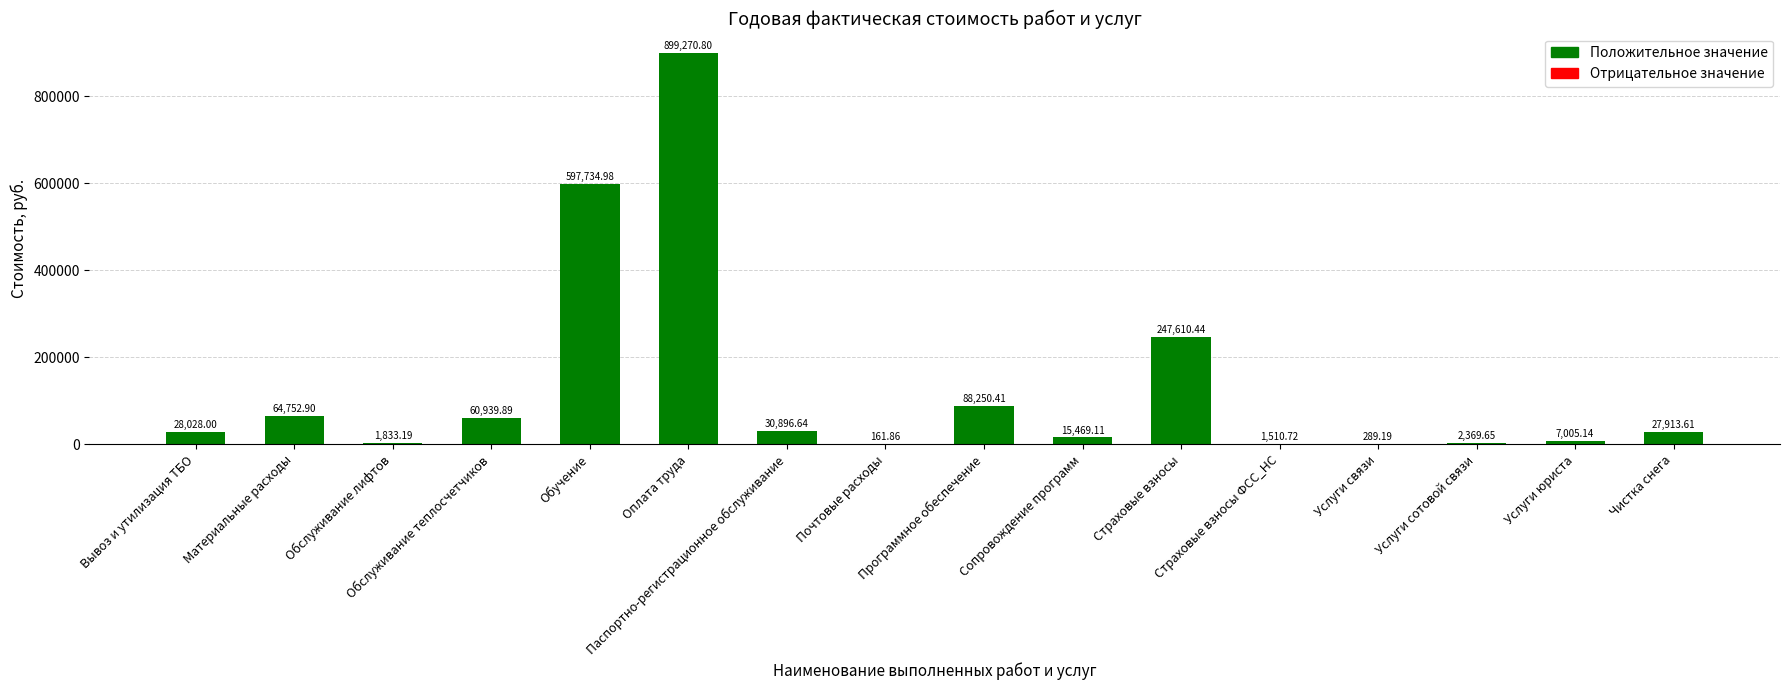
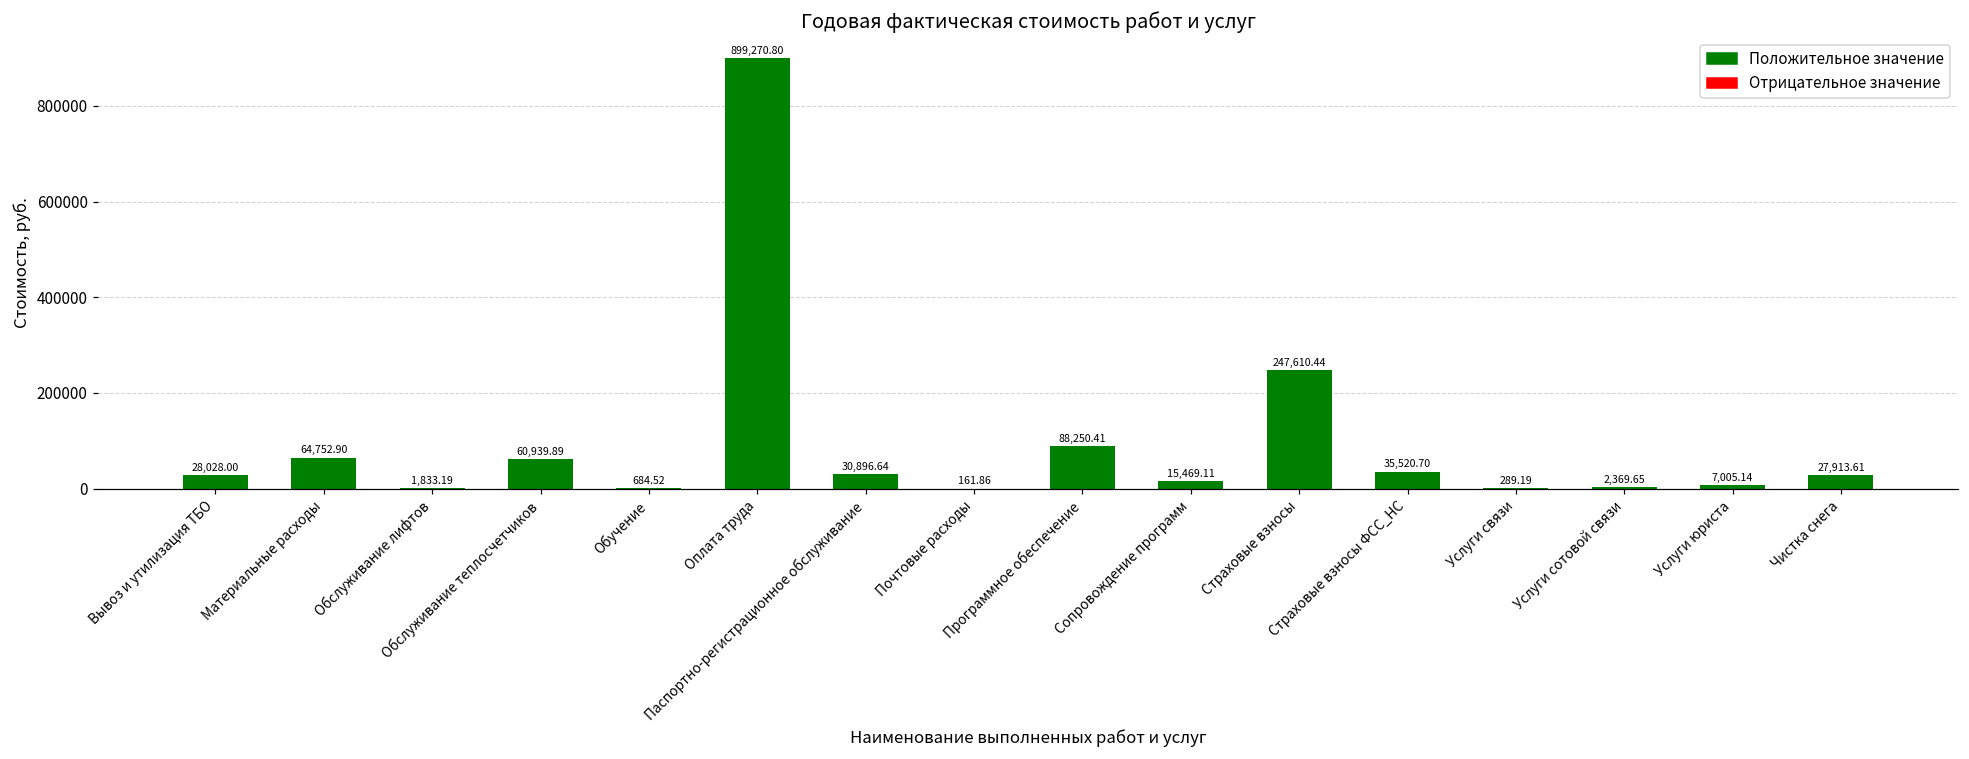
  {
    "Вывоз и утилизация ТБО": "28,028.00",
    "Материальные расходы": "64,752.90",
    "Обслуживание лифтов": "1,833.19",
    "Обслуживание теплосчетчиков": "60,939.89",
-   "Обучение": "597,734.98",
+   "Обучение": "684.52",
    "Оплата труда": "899,270.80",
    "Паспортно-регистрационное обслуживание": "30,896.64",
    "Почтовые расходы": "161.86",
    "Программное обеспечение": "88,250.41",
    "Сопровождение программ": "15,469.11",
    "Страховые взносы": "247,610.44",
-   "Страховые взносы ФСС_НС": "1,510.72",
+   "Страховые взносы ФСС_НС": "35,520.70",
    "Услуги связи": "289.19",
    "Услуги сотовой связи": "2,369.65",
    "Услуги юриста": "7,005.14",
    "Чистка снега": "27,913.61"
  }
